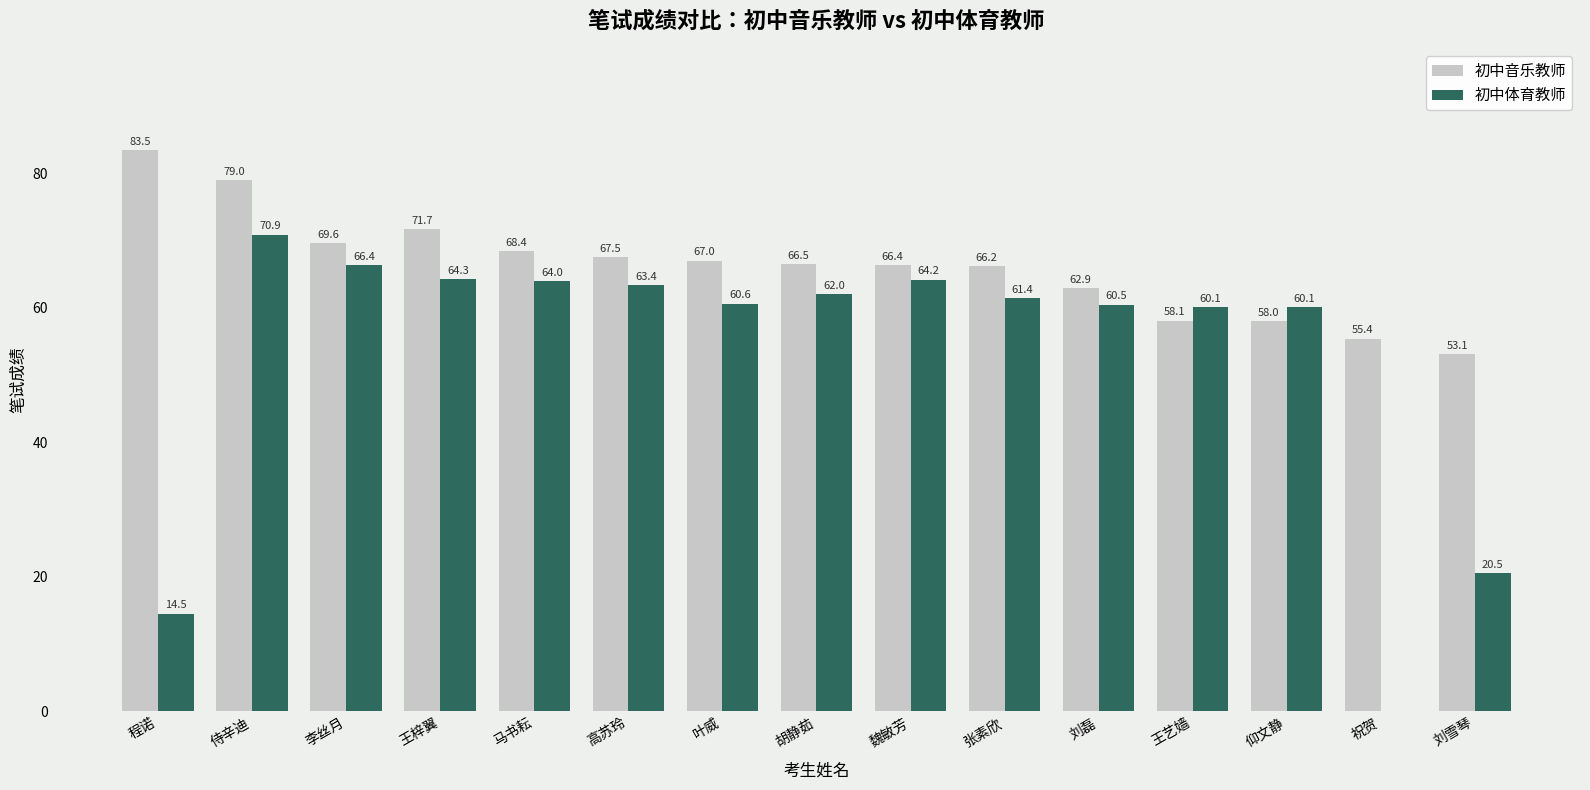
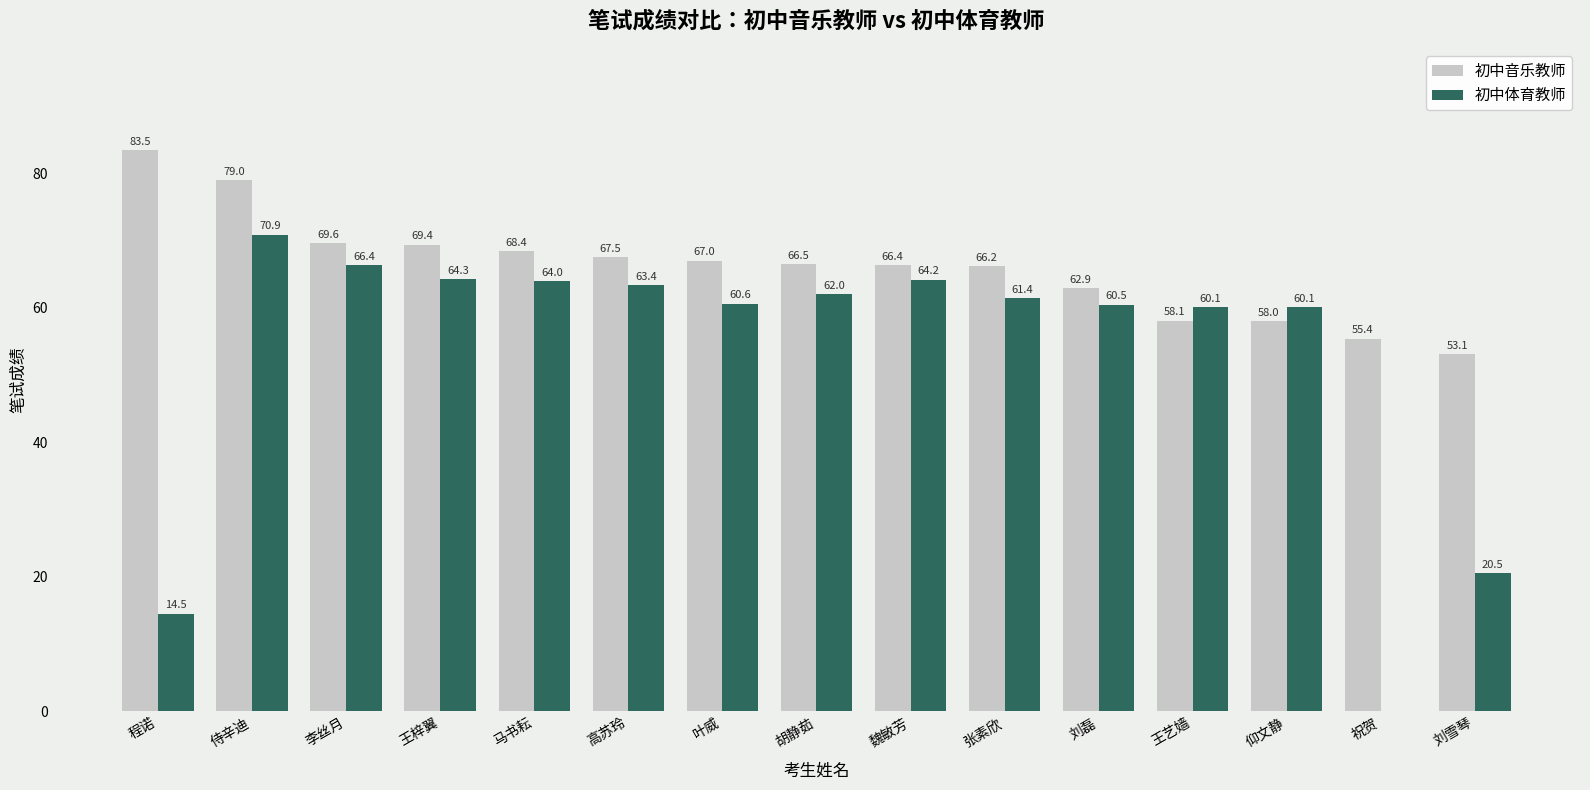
  {
    "初中音乐教师": {
      "程诺": 83.5,
      "侍辛迪": 79.0,
      "李丝月": 69.6,
-     "王梓翼": 71.7,
+     "王梓翼": 69.4,
      "马书耘": 68.4,
      "高苏玲": 67.5,
      "叶威": 67.0,
      "胡静茹": 66.5,
      "魏敏芳": 66.4,
      "张素欣": 66.2,
      "刘磊": 62.9,
      "王艺嫱": 58.1,
      "仰文静": 58.0,
      "祝贺": 55.4,
      "刘雪琴": 53.1
    },
    "初中体育教师": {
      "程诺": 14.5,
      "侍辛迪": 70.9,
      "李丝月": 66.4,
      "王梓翼": 64.3,
      "马书耘": 64.0,
      "高苏玲": 63.4,
      "叶威": 60.6,
      "胡静茹": 62.0,
      "魏敏芳": 64.2,
      "张素欣": 61.4,
      "刘磊": 60.5,
      "王艺嫱": 60.1,
      "仰文静": 60.1,
      "刘雪琴": 20.5
    }
  }
